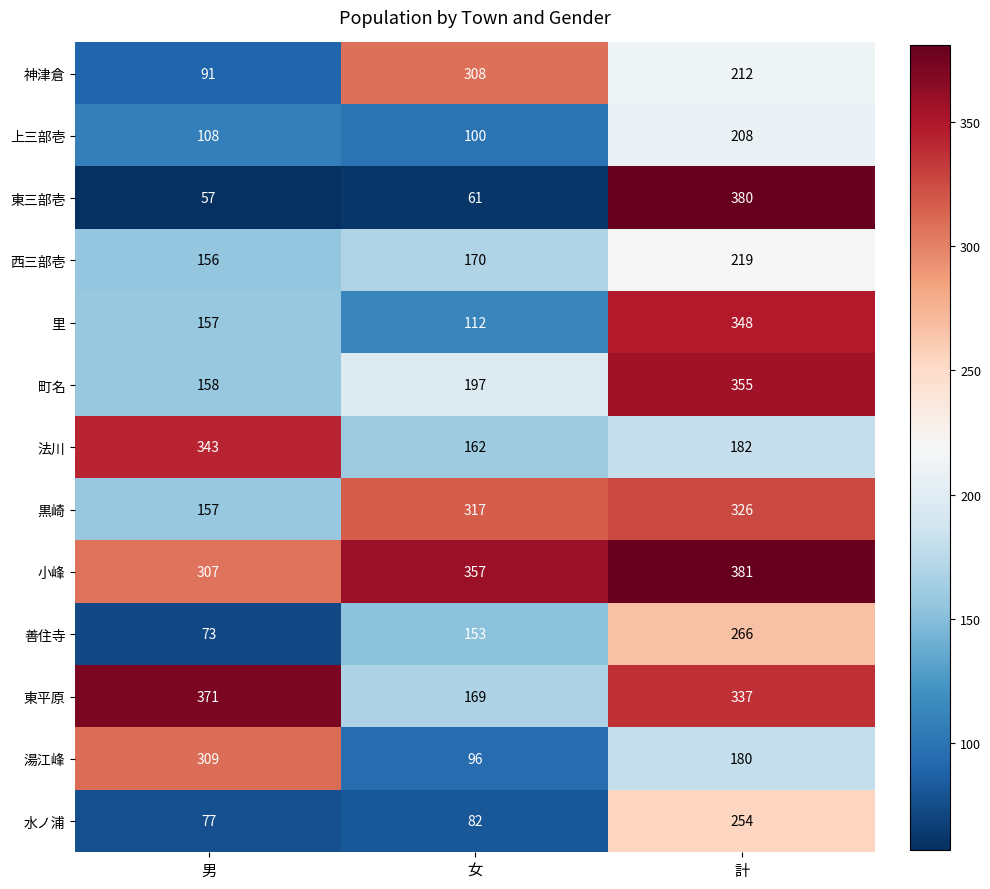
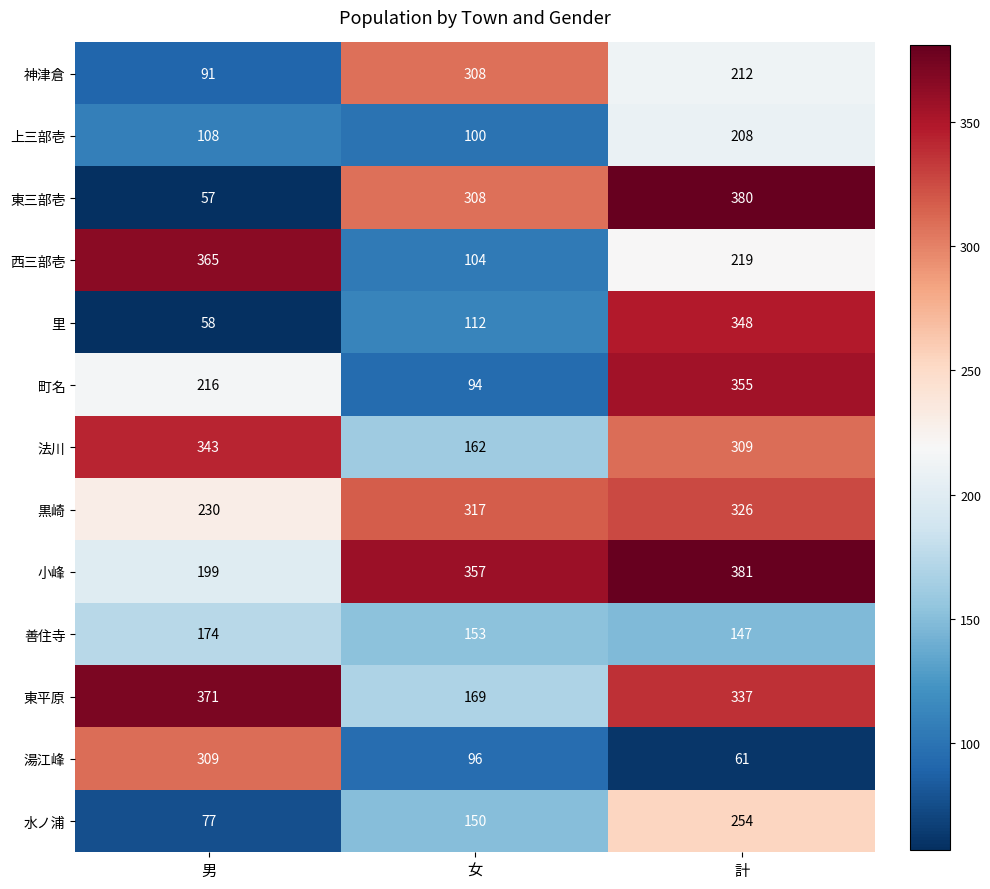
  {
    "神津倉": {
      "男": 91,
      "女": 308,
      "計": 212
    },
    "上三部壱": {
      "男": 108,
      "女": 100,
      "計": 208
    },
    "東三部壱": {
      "男": 57,
-     "女": 61,
+     "女": 308,
      "計": 380
    },
    "西三部壱": {
-     "男": 156,
-     "女": 170,
+     "男": 365,
+     "女": 104,
      "計": 219
    },
    "里": {
-     "男": 157,
+     "男": 58,
      "女": 112,
      "計": 348
    },
    "町名": {
-     "男": 158,
-     "女": 197,
+     "男": 216,
+     "女": 94,
      "計": 355
    },
    "法川": {
      "男": 343,
      "女": 162,
-     "計": 182
+     "計": 309
    },
    "黒崎": {
-     "男": 157,
+     "男": 230,
      "女": 317,
      "計": 326
    },
    "小峰": {
-     "男": 307,
+     "男": 199,
      "女": 357,
      "計": 381
    },
    "善住寺": {
-     "男": 73,
+     "男": 174,
      "女": 153,
-     "計": 266
+     "計": 147
    },
    "東平原": {
      "男": 371,
      "女": 169,
      "計": 337
    },
    "湯江峰": {
      "男": 309,
      "女": 96,
-     "計": 180
+     "計": 61
    },
    "水ノ浦": {
      "男": 77,
-     "女": 82,
+     "女": 150,
      "計": 254
    }
  }
